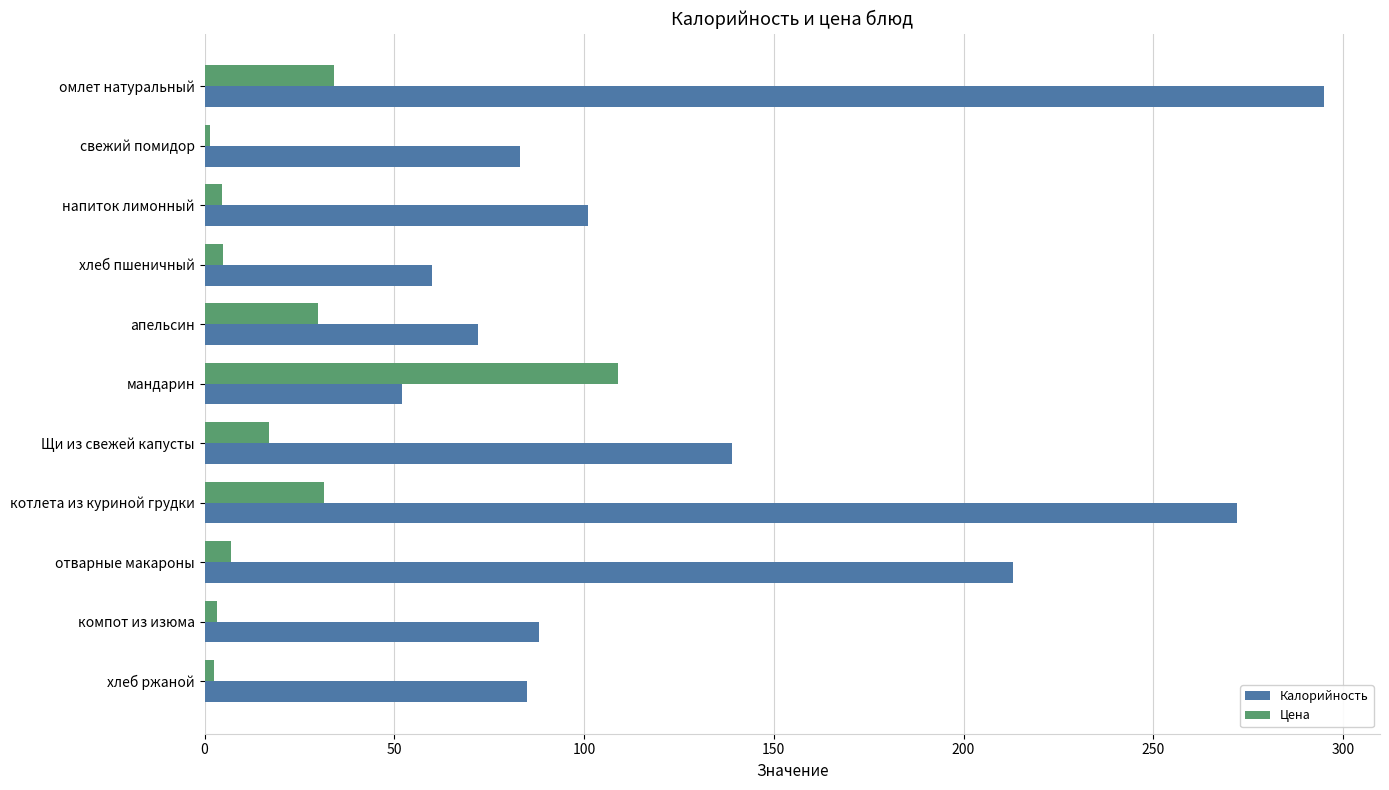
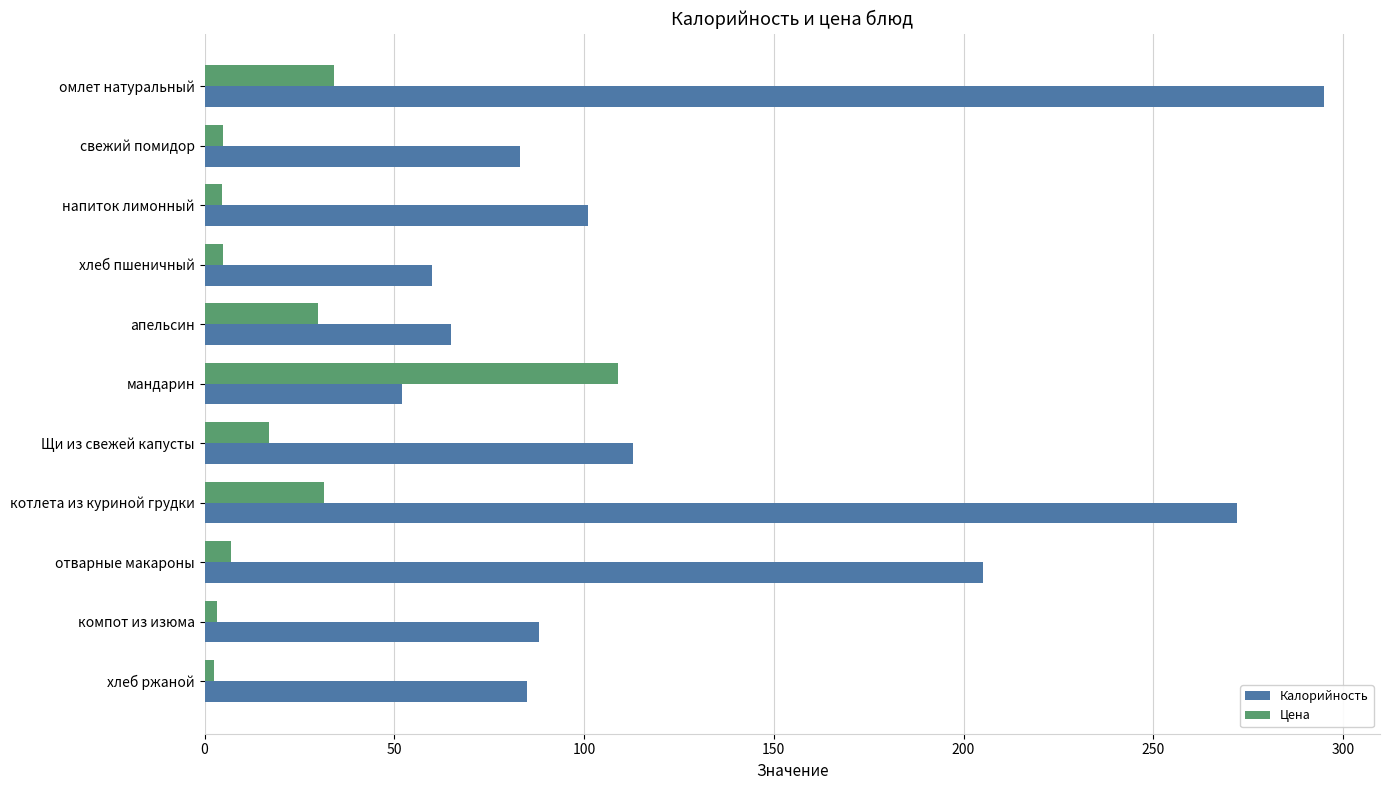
  {
    "Калорийность": {
      "омлет натуральный": 295,
      "свежий помидор": 83,
      "напиток лимонный": 101,
      "хлеб пшеничный": 60,
-     "апельсин": 72,
+     "апельсин": 65,
      "мандарин": 52,
-     "Щи из свежей капусты": 139,
+     "Щи из свежей капусты": 113,
      "котлета из куриной грудки": 272,
-     "отварные макароны": 213,
+     "отварные макароны": 205,
      "компот из изюма": 88,
      "хлеб ржаной": 85
    },
    "Цена": {
      "омлет натуральный": 34,
-     "свежий помидор": 1,
+     "свежий помидор": 5,
      "напиток лимонный": 5,
      "хлеб пшеничный": 5,
      "апельсин": 30,
      "мандарин": 109,
      "Щи из свежей капусты": 17,
      "котлета из куриной грудки": 32,
      "отварные макароны": 7,
      "компот из изюма": 3,
      "хлеб ржаной": 2
    }
  }
